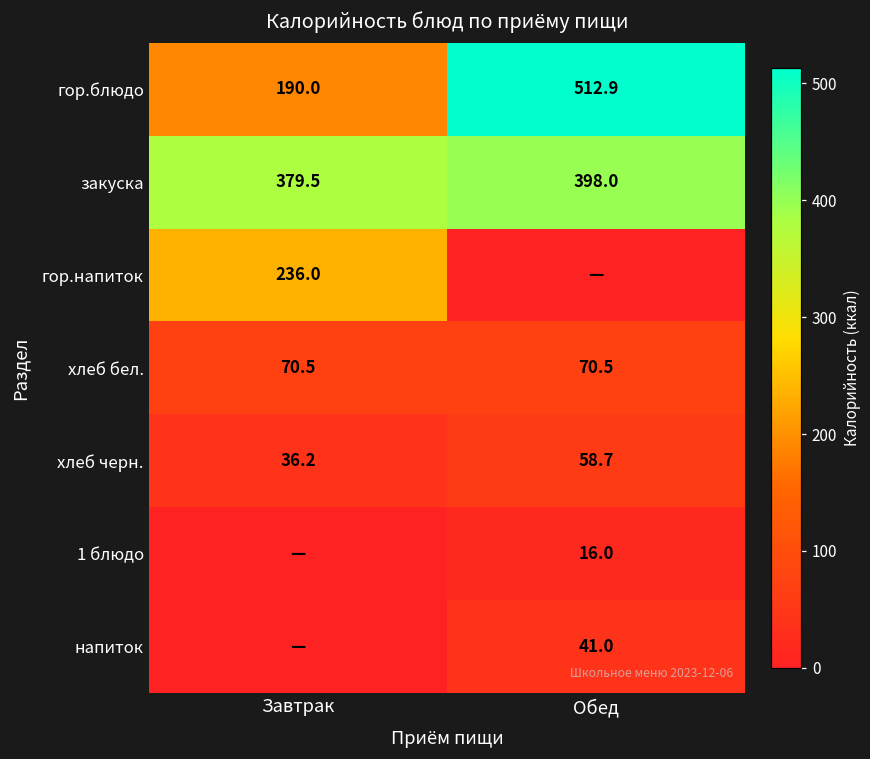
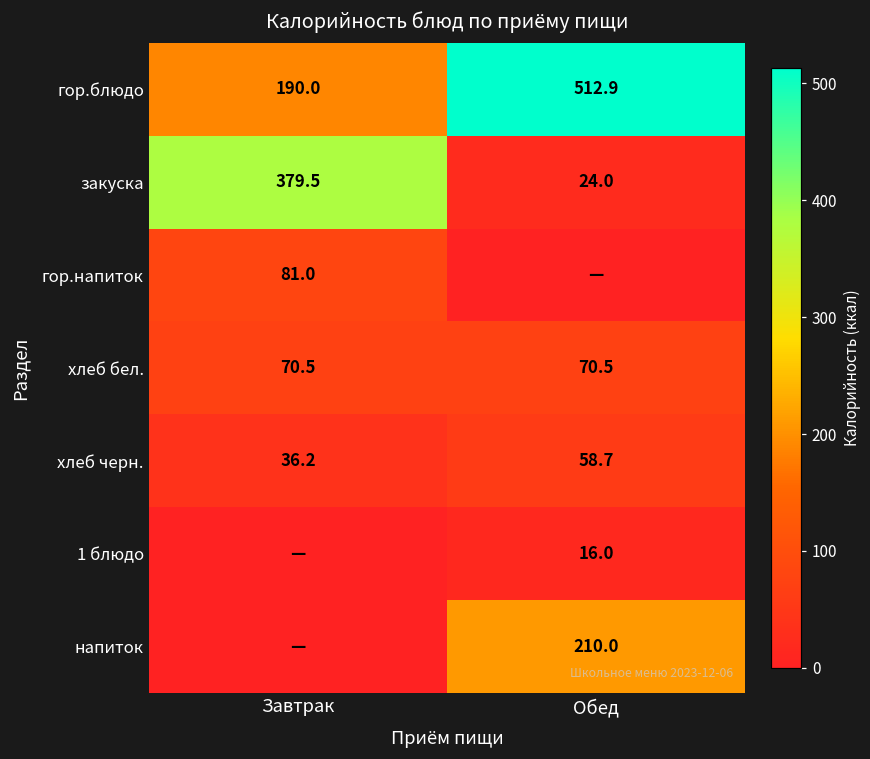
  {
    "гор.блюдо": {
      "Завтрак": 190.0,
      "Обед": 512.9
    },
    "закуска": {
      "Завтрак": 379.5,
-     "Обед": 398.0
+     "Обед": 24.0
    },
    "гор.напиток": {
-     "Завтрак": 236.0
+     "Завтрак": 81.0
    },
    "хлеб бел.": {
      "Завтрак": 70.5,
      "Обед": 70.5
    },
    "хлеб черн.": {
      "Завтрак": 36.2,
      "Обед": 58.7
    },
    "1 блюдо": {
      "Обед": 16.0
    },
    "напиток": {
-     "Обед": 41.0
+     "Обед": 210.0
    }
  }
